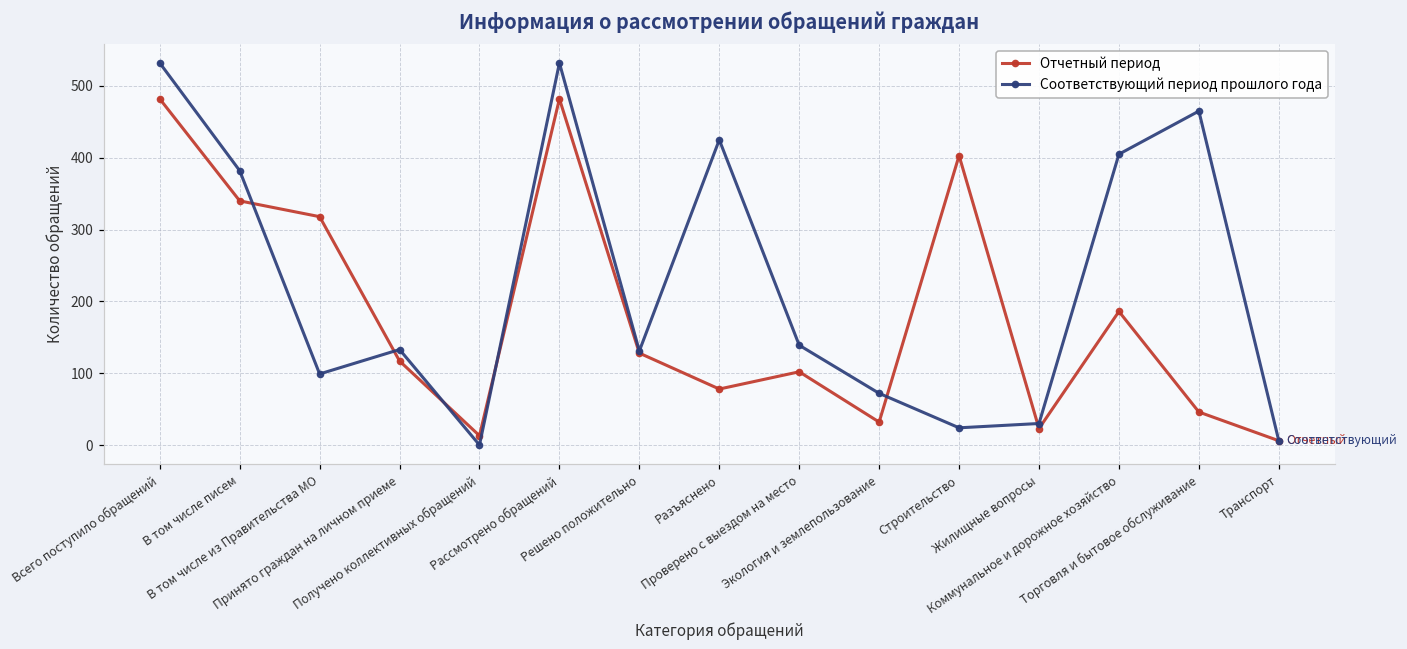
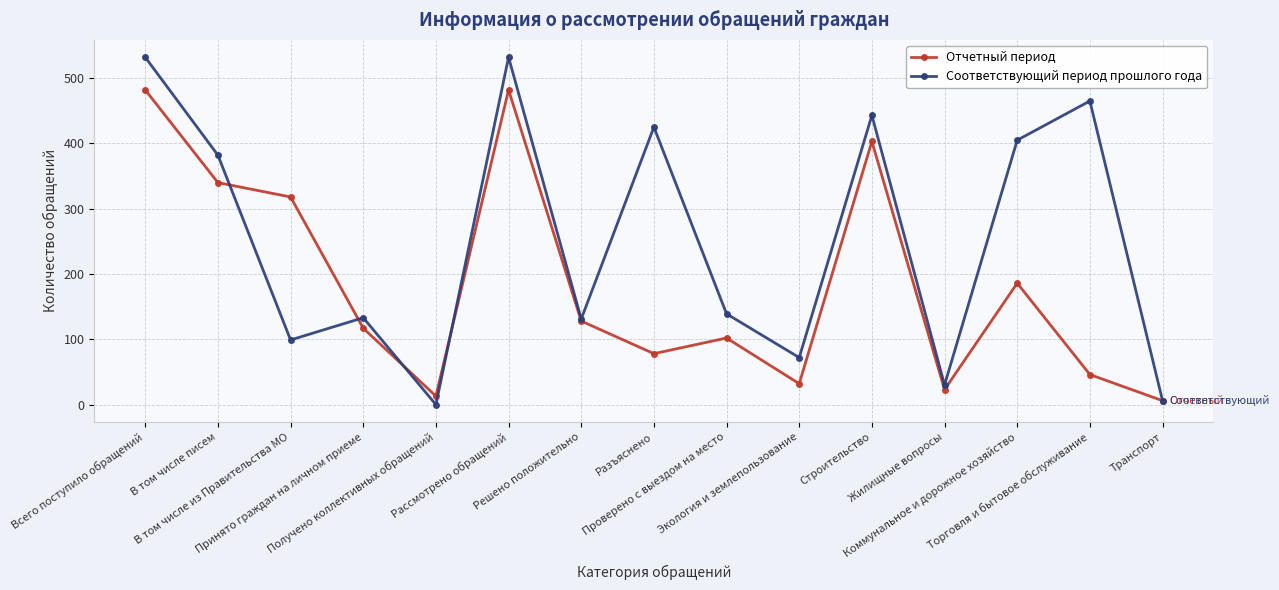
  {
    "Отчетный период": {
      "Всего поступило обращений": 480,
      "В том числе писем": 340,
      "В том числе из Правительства МО": 320,
      "Принято граждан на личном приеме": 120,
      "Получено коллективных обращений": 10,
      "Рассмотрено обращений": 480,
      "Разъяснено": 80,
      "Проверено с выездом на место": 100,
      "Экология и землепользование": 30,
      "Строительство": 400,
      "Жилищные вопросы": 20,
      "Коммунальное и дорожное хозяйство": 190,
      "Торговля и бытовое обслуживание": 50
    },
    "Соответствующий период прошлого года": {
      "Всего поступило обращений": 530,
      "В том числе писем": 380,
      "В том числе из Правительства МО": 100,
      "Принято граждан на личном приеме": 130,
      "Получено коллективных обращений": 0,
      "Рассмотрено обращений": 530,
      "Разъяснено": 430,
      "Проверено с выездом на место": 140,
      "Экология и землепользование": 70,
-     "Строительство": 20,
+     "Строительство": 440,
      "Жилищные вопросы": 30,
      "Коммунальное и дорожное хозяйство": 410,
      "Торговля и бытовое обслуживание": 470
    }
  }
